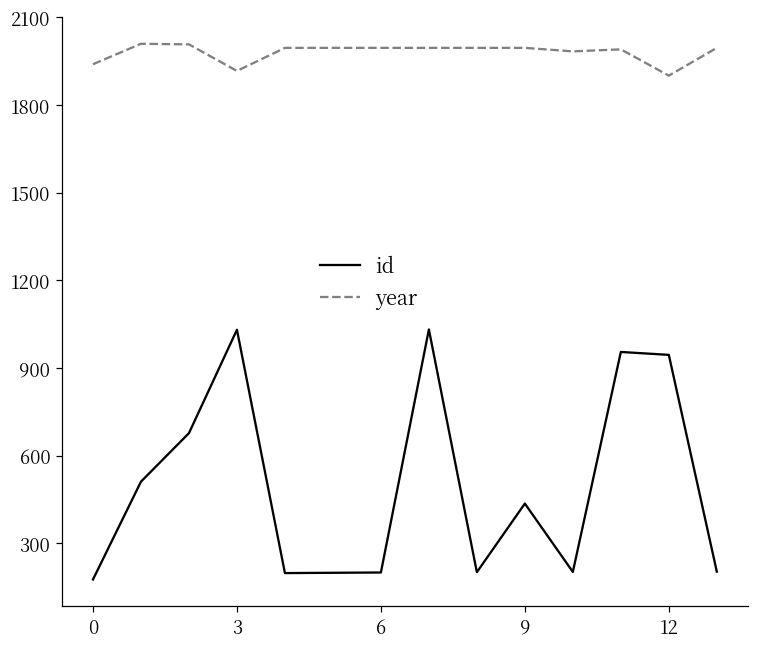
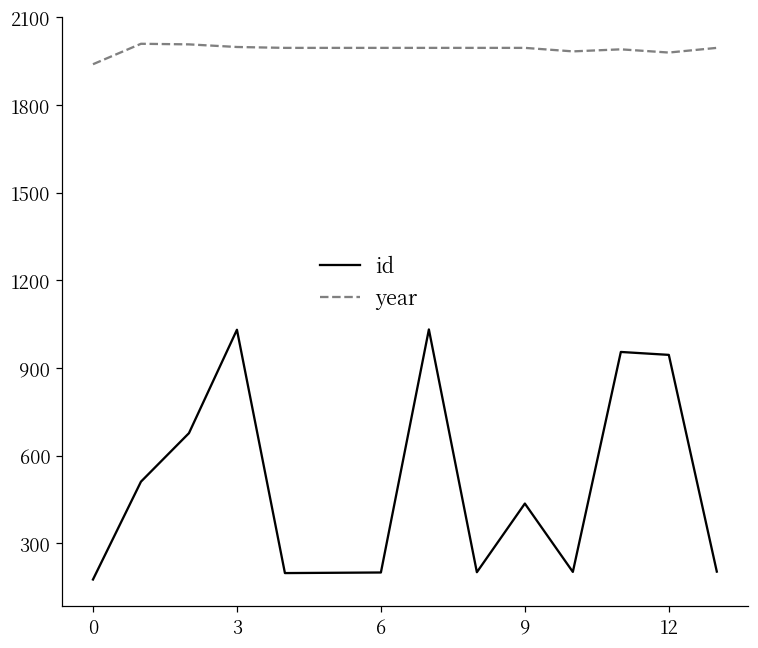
  {
    "id": {
      "0": 180,
      "3": 1030,
      "6": 200,
      "9": 440,
      "12": 950
    },
    "year": {
      "0": 1940,
-     "3": 1920,
+     "3": 2000,
      "6": 2000,
      "9": 2000,
-     "12": 1900
+     "12": 1980
    }
  }
